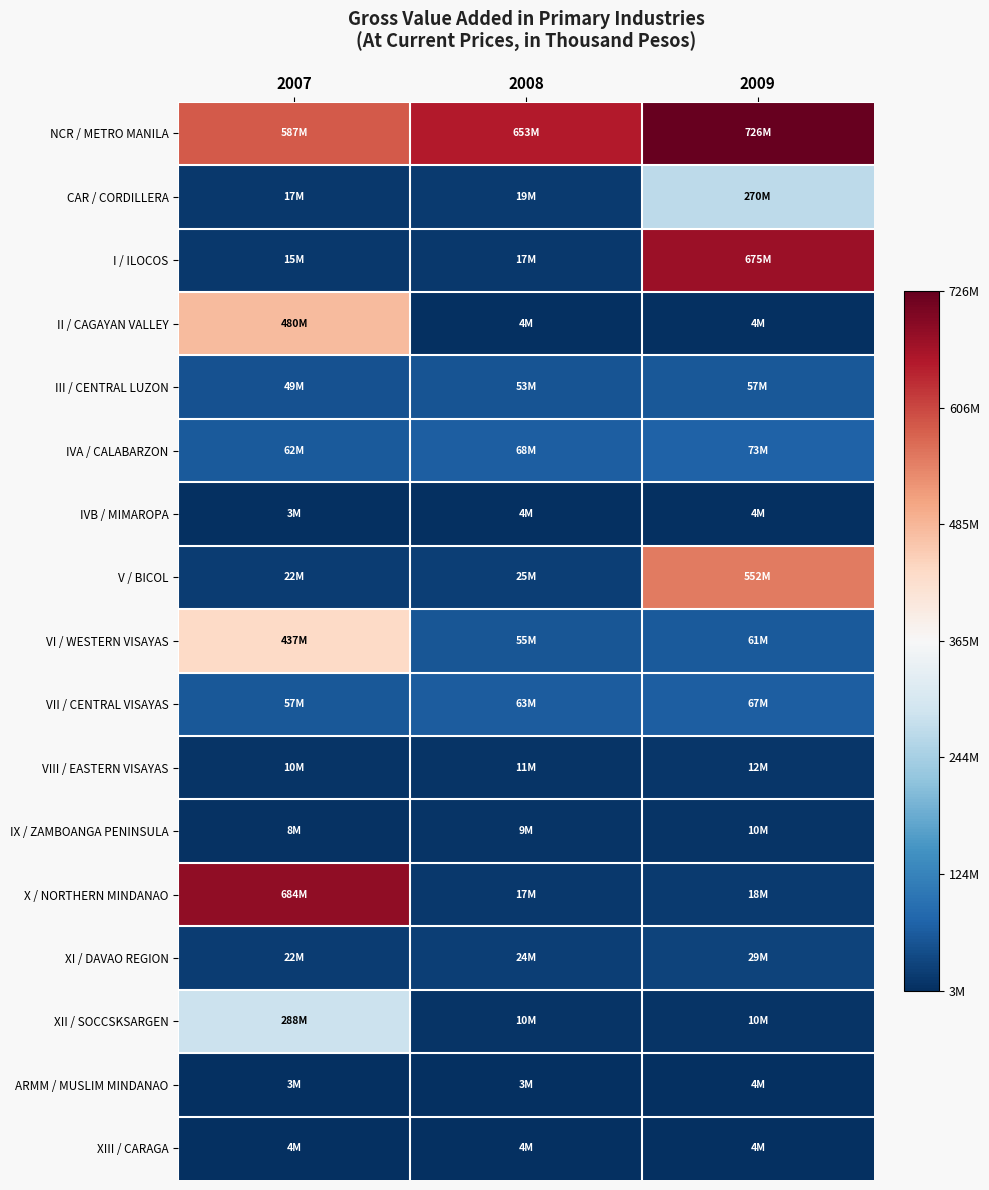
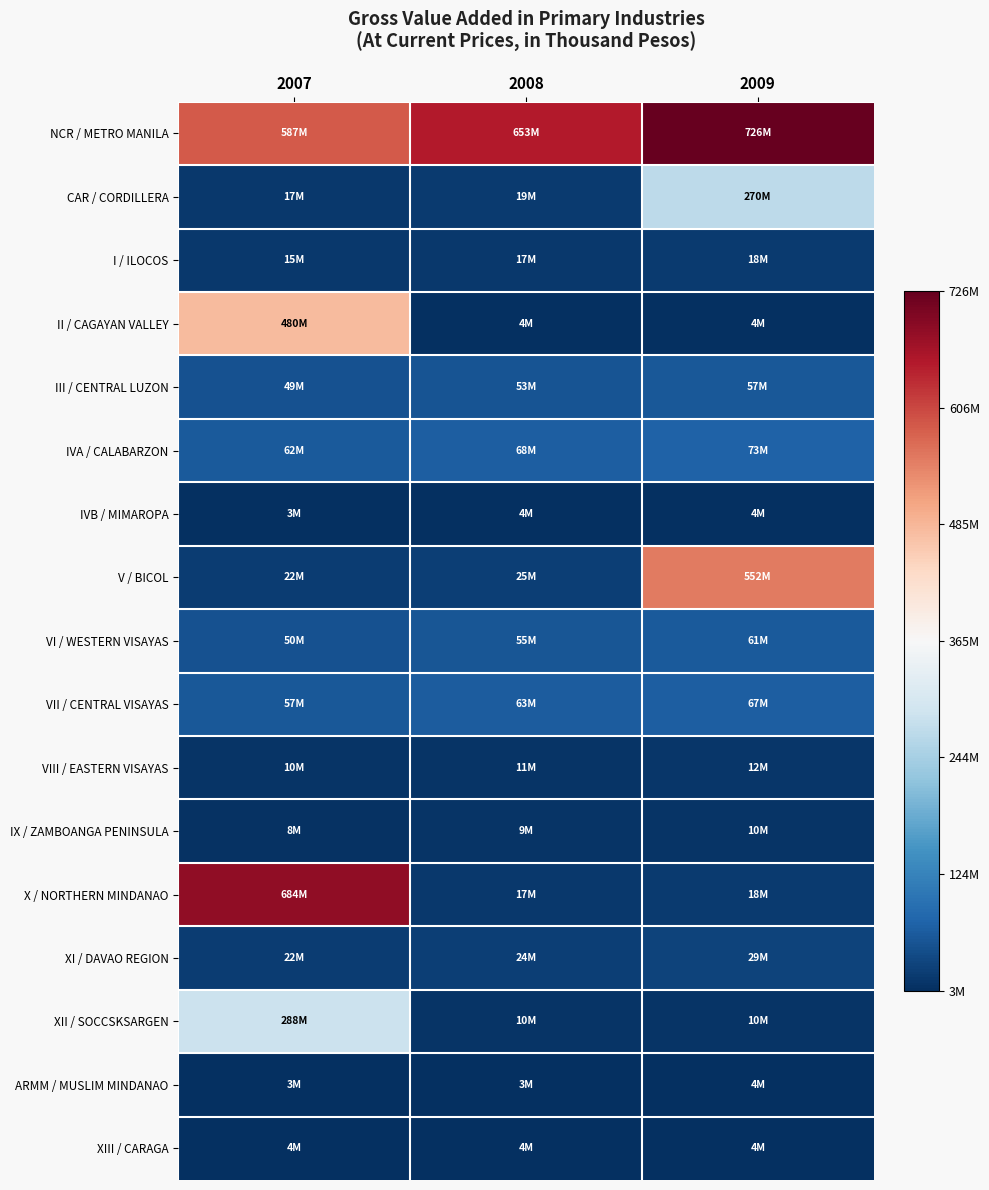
  {
    "NCR / METRO MANILA": {
      "2007": "587M",
      "2008": "653M",
      "2009": "726M"
    },
    "CAR / CORDILLERA": {
      "2007": "17M",
      "2008": "19M",
      "2009": "270M"
    },
    "I / ILOCOS": {
      "2007": "15M",
      "2008": "17M",
-     "2009": "675M"
+     "2009": "18M"
    },
    "II / CAGAYAN VALLEY": {
      "2007": "480M",
      "2008": "4M",
      "2009": "4M"
    },
    "III / CENTRAL LUZON": {
      "2007": "49M",
      "2008": "53M",
      "2009": "57M"
    },
    "IVA / CALABARZON": {
      "2007": "62M",
      "2008": "68M",
      "2009": "73M"
    },
    "IVB / MIMAROPA": {
      "2007": "3M",
      "2008": "4M",
      "2009": "4M"
    },
    "V / BICOL": {
      "2007": "22M",
      "2008": "25M",
      "2009": "552M"
    },
    "VI / WESTERN VISAYAS": {
-     "2007": "437M",
+     "2007": "50M",
      "2008": "55M",
      "2009": "61M"
    },
    "VII / CENTRAL VISAYAS": {
      "2007": "57M",
      "2008": "63M",
      "2009": "67M"
    },
    "VIII / EASTERN VISAYAS": {
      "2007": "10M",
      "2008": "11M",
      "2009": "12M"
    },
    "IX / ZAMBOANGA PENINSULA": {
      "2007": "8M",
      "2008": "9M",
      "2009": "10M"
    },
    "X / NORTHERN MINDANAO": {
      "2007": "684M",
      "2008": "17M",
      "2009": "18M"
    },
    "XI / DAVAO REGION": {
      "2007": "22M",
      "2008": "24M",
      "2009": "29M"
    },
    "XII / SOCCSKSARGEN": {
      "2007": "288M",
      "2008": "10M",
      "2009": "10M"
    },
    "ARMM / MUSLIM MINDANAO": {
      "2007": "3M",
      "2008": "3M",
      "2009": "4M"
    },
    "XIII / CARAGA": {
      "2007": "4M",
      "2008": "4M",
      "2009": "4M"
    }
  }
